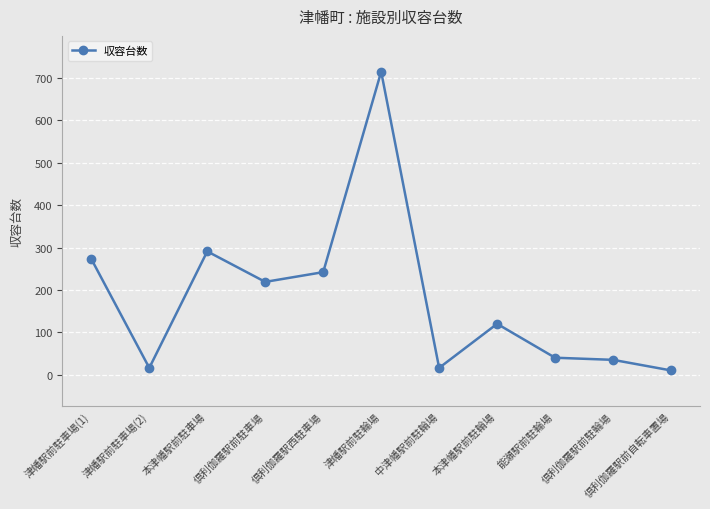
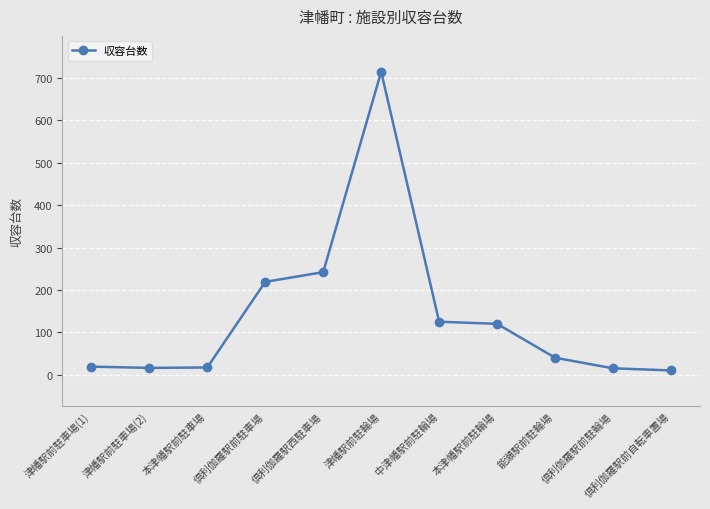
  {
-   "津幡駅前駐車場(1)": 270,
+   "津幡駅前駐車場(1)": 20,
    "津幡駅前駐車場(2)": 20,
-   "本津幡駅前駐車場": 290,
+   "本津幡駅前駐車場": 20,
    "倶利伽羅駅前駐車場": 220,
    "倶利伽羅駅西駐車場": 240,
    "津幡駅前駐輪場": 720,
-   "中津幡駅前駐輪場": 20,
+   "中津幡駅前駐輪場": 130,
    "本津幡駅前駐輪場": 120,
    "能瀬駅前駐輪場": 40,
-   "倶利伽羅駅前駐輪場": 40,
+   "倶利伽羅駅前駐輪場": 20,
    "倶利伽羅駅前自転車置場": 10
  }
